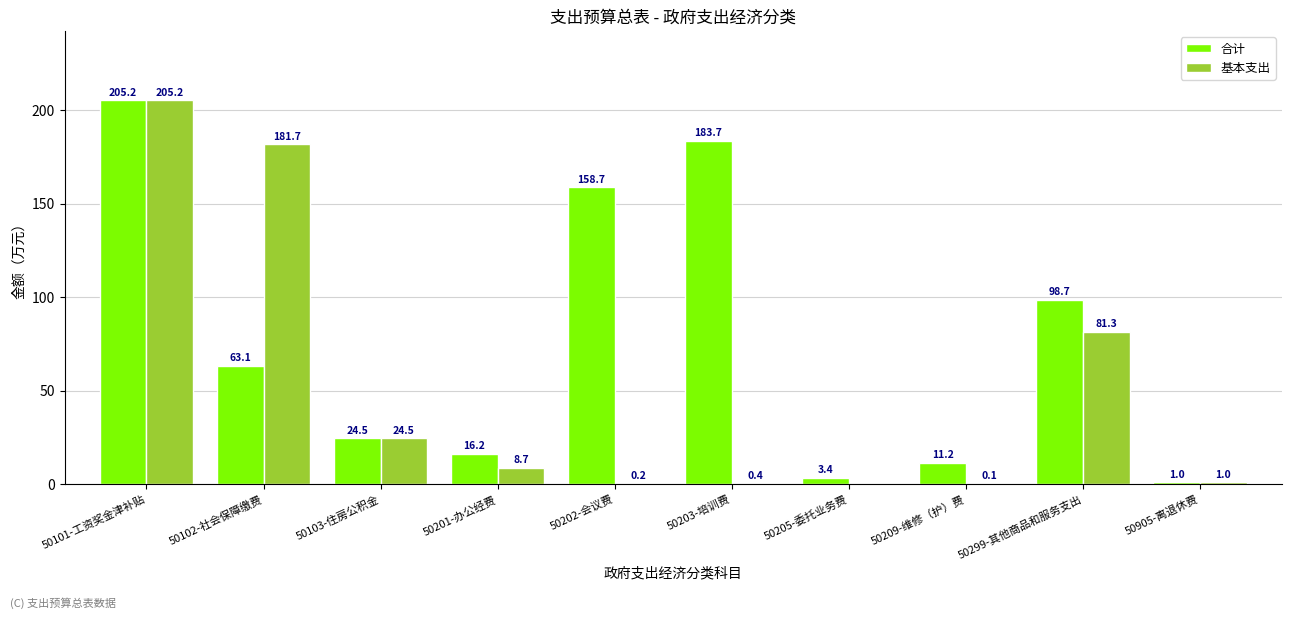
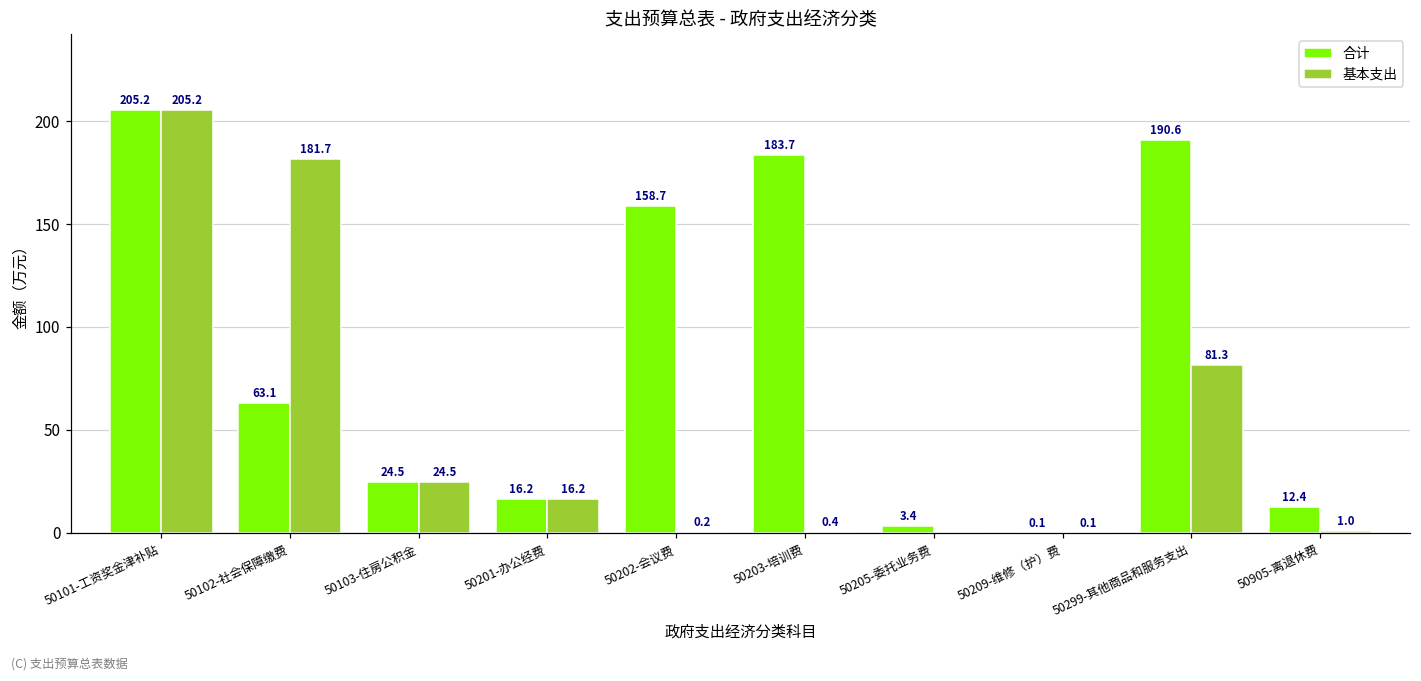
  {
    "合计": {
      "50101-工资奖金津补贴": 205.2,
      "50102-社会保障缴费": 63.1,
      "50103-住房公积金": 24.5,
      "50201-办公经费": 16.2,
      "50202-会议费": 158.7,
      "50203-培训费": 183.7,
      "50205-委托业务费": 3.4,
-     "50209-维修（护）费": 11.2,
-     "50299-其他商品和服务支出": 98.7,
-     "50905-离退休费": 1.0
+     "50209-维修（护）费": 0.1,
+     "50299-其他商品和服务支出": 190.6,
+     "50905-离退休费": 12.4
    },
    "基本支出": {
      "50101-工资奖金津补贴": 205.2,
      "50102-社会保障缴费": 181.7,
      "50103-住房公积金": 24.5,
-     "50201-办公经费": 8.7,
+     "50201-办公经费": 16.2,
      "50202-会议费": 0.2,
      "50203-培训费": 0.4,
      "50209-维修（护）费": 0.1,
      "50299-其他商品和服务支出": 81.3,
      "50905-离退休费": 1.0
    }
  }
